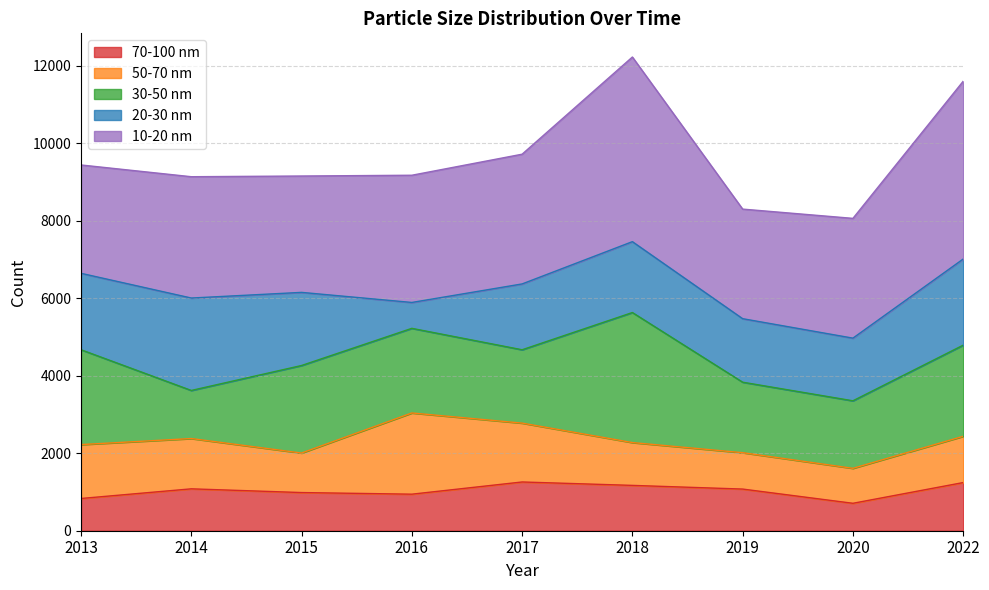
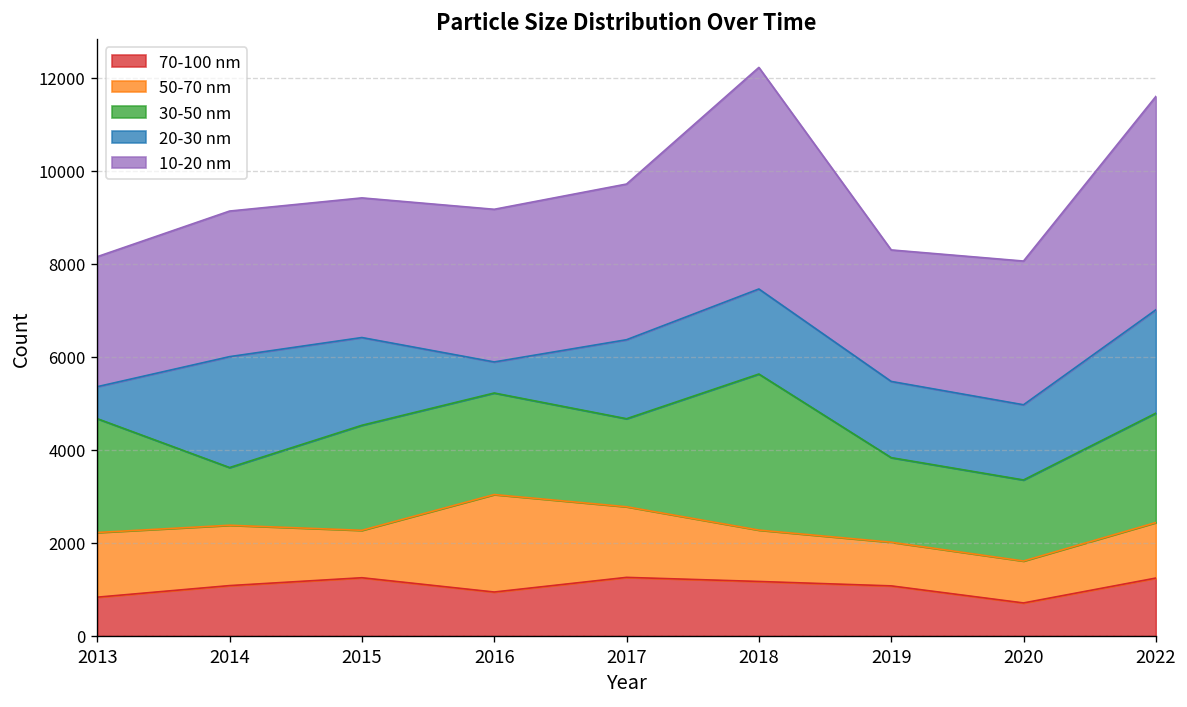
  {
    "70-100 nm": {
      "2013": 800,
      "2014": 1100,
-     "2015": 1000,
+     "2015": 1300,
      "2016": 900,
      "2017": 1300,
      "2018": 1200,
      "2019": 1100,
      "2020": 700,
      "2022": 1200
    },
    "50-70 nm": {
      "2013": 1400,
      "2014": 1300,
      "2015": 1000,
      "2016": 2100,
      "2017": 1500,
      "2018": 1100,
      "2019": 900,
      "2020": 900,
      "2022": 1200
    },
    "30-50 nm": {
      "2013": 2400,
      "2014": 1200,
      "2015": 2300,
      "2016": 2200,
      "2017": 1900,
      "2018": 3400,
      "2019": 1800,
      "2020": 1700,
      "2022": 2400
    },
    "20-30 nm": {
-     "2013": 2000,
+     "2013": 700,
      "2014": 2400,
      "2015": 1900,
      "2016": 700,
      "2017": 1700,
      "2018": 1800,
      "2019": 1600,
      "2020": 1600,
      "2022": 2200
    },
    "10-20 nm": {
      "2013": 2800,
      "2014": 3100,
      "2015": 3000,
      "2016": 3300,
      "2017": 3300,
      "2018": 4800,
      "2019": 2800,
      "2020": 3100,
      "2022": 4600
    }
  }
